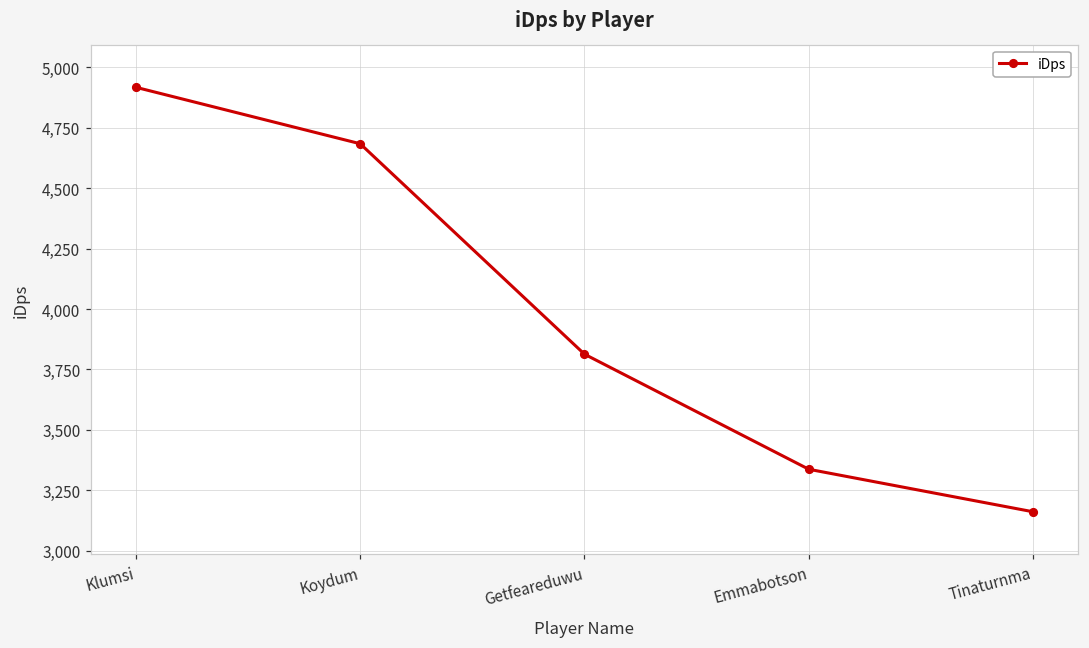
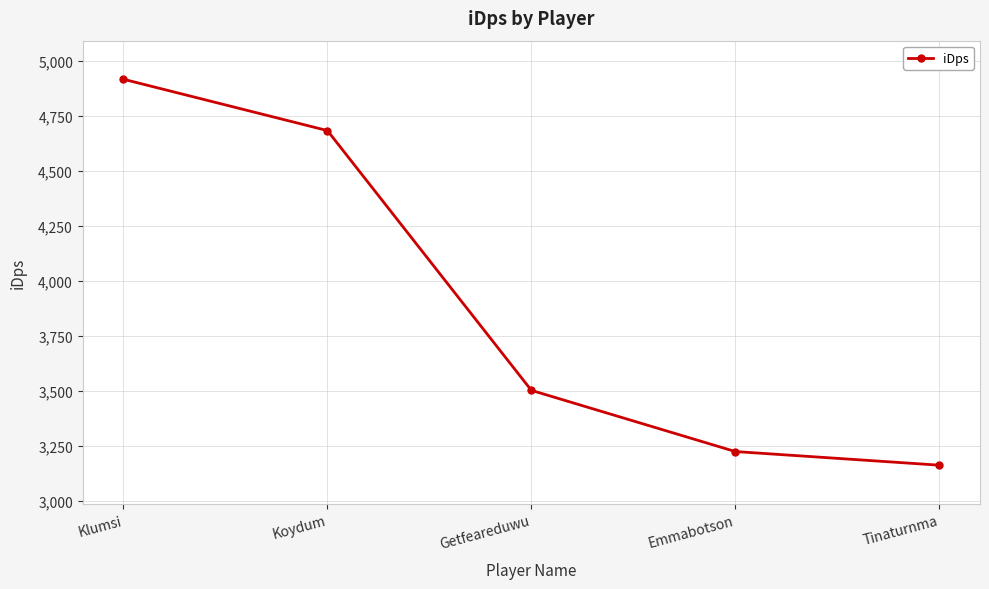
  {
    "Klumsi": "4,920",
    "Koydum": "4,680",
-   "Getfeareduwu": "3,810",
-   "Emmabotson": "3,340",
+   "Getfeareduwu": "3,500",
+   "Emmabotson": "3,220",
    "Tinaturnma": "3,160"
  }
